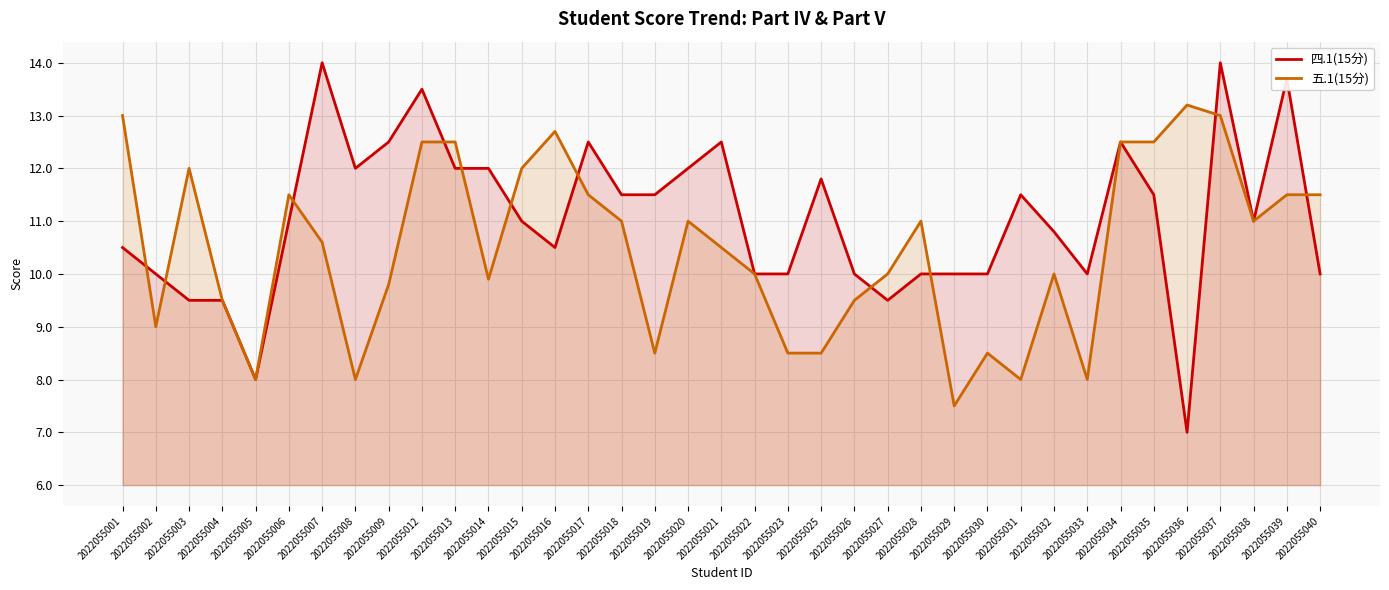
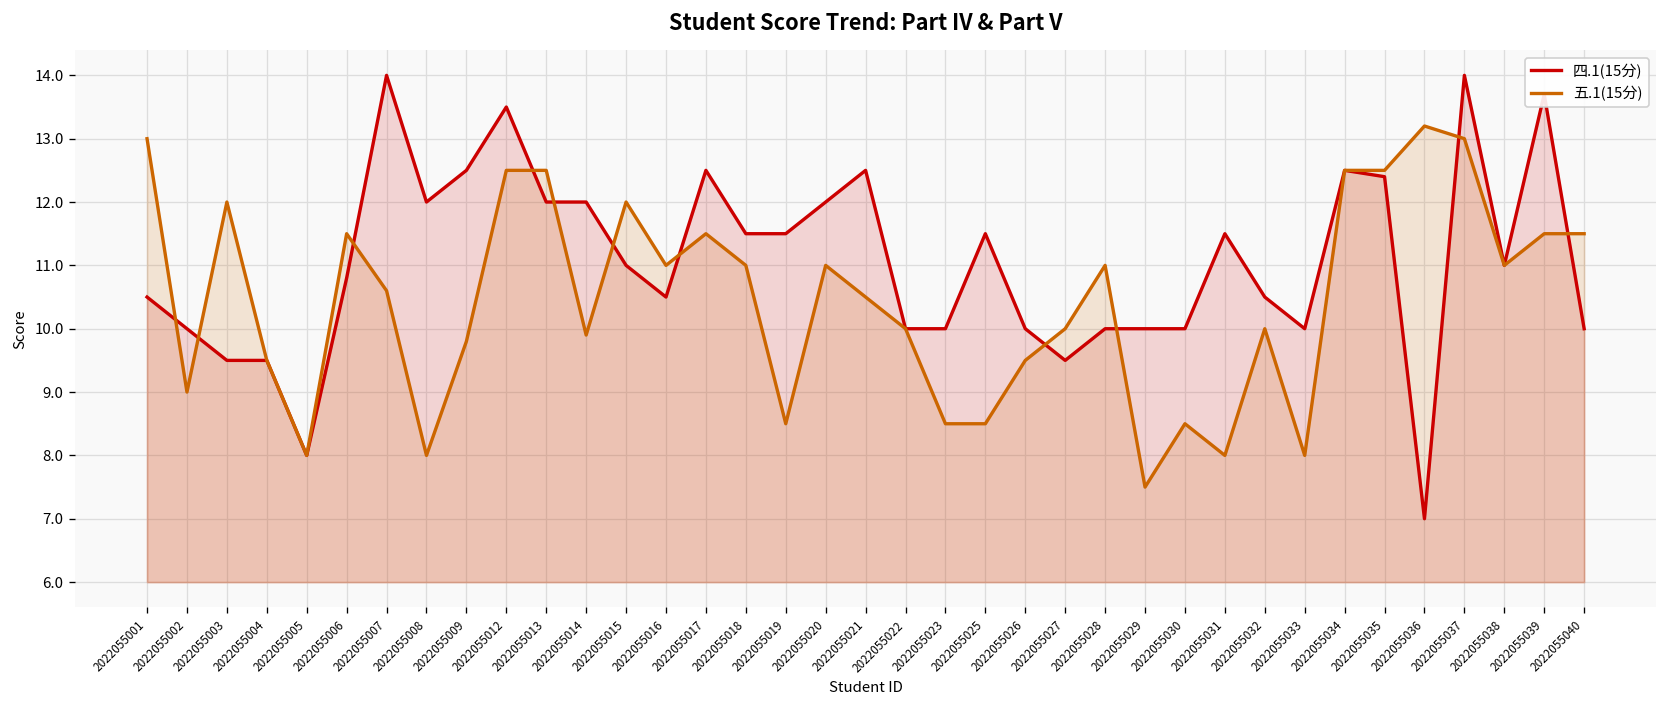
  {
    "四.1(15分)": {
      "2022055001": 10.5,
      "2022055002": 10.0,
      "2022055003": 9.5,
-     "2022055006": 11.0,
+     "2022055006": 10.8,
      "2022055007": 14.0,
      "2022055008": 12.0,
      "2022055009": 12.5,
      "2022055012": 13.5,
      "2022055013": 12.0,
      "2022055014": 12.0,
      "2022055015": 11.0,
      "2022055016": 10.5,
      "2022055017": 12.5,
      "2022055018": 11.5,
      "2022055019": 11.5,
      "2022055020": 12.0,
      "2022055021": 12.5,
      "2022055023": 10.0,
-     "2022055025": 11.8,
+     "2022055025": 11.5,
      "2022055026": 10.0,
      "2022055027": 9.5,
      "2022055028": 10.0,
      "2022055029": 10.0,
      "2022055030": 10.0,
      "2022055031": 11.5,
-     "2022055032": 10.8,
+     "2022055032": 10.5,
      "2022055033": 10.0,
-     "2022055035": 11.5,
+     "2022055035": 12.4,
      "2022055036": 7.0,
      "2022055037": 14.0,
      "2022055040": 10.0
    },
    "五.1(15分)": {
      "2022055001": 13.0,
      "2022055002": 9.0,
      "2022055003": 12.0,
      "2022055006": 11.5,
      "2022055007": 10.6,
      "2022055008": 8.0,
      "2022055009": 9.8,
      "2022055012": 12.5,
      "2022055013": 12.5,
      "2022055014": 9.9,
      "2022055015": 12.0,
-     "2022055016": 12.7,
+     "2022055016": 11.0,
      "2022055017": 11.5,
      "2022055018": 11.0,
      "2022055019": 8.5,
      "2022055020": 11.0,
      "2022055021": 10.5,
      "2022055023": 8.5,
      "2022055025": 8.5,
      "2022055026": 9.5,
      "2022055027": 10.0,
      "2022055028": 11.0,
      "2022055029": 7.5,
      "2022055030": 8.5,
      "2022055031": 8.0,
      "2022055032": 10.0,
      "2022055033": 8.0,
      "2022055035": 12.5,
      "2022055036": 13.2,
      "2022055037": 13.0,
      "2022055039": 11.5,
      "2022055040": 11.5
    }
  }
